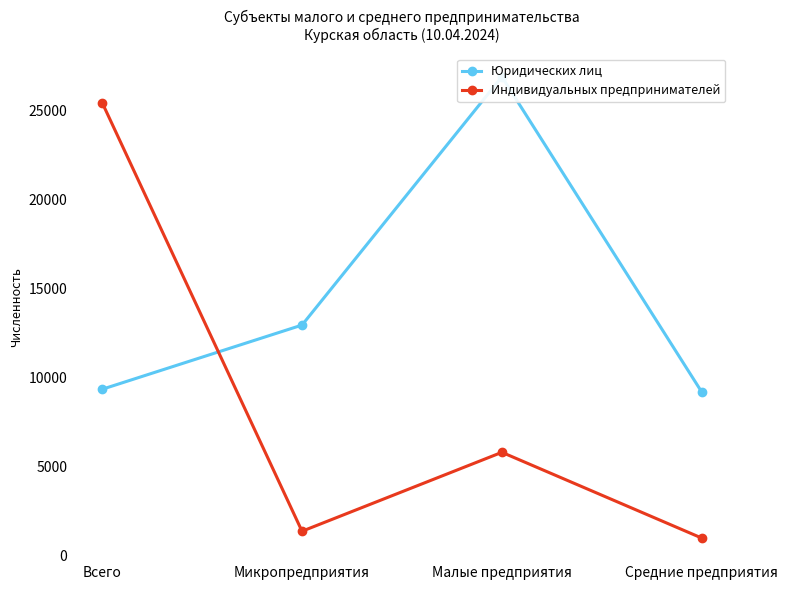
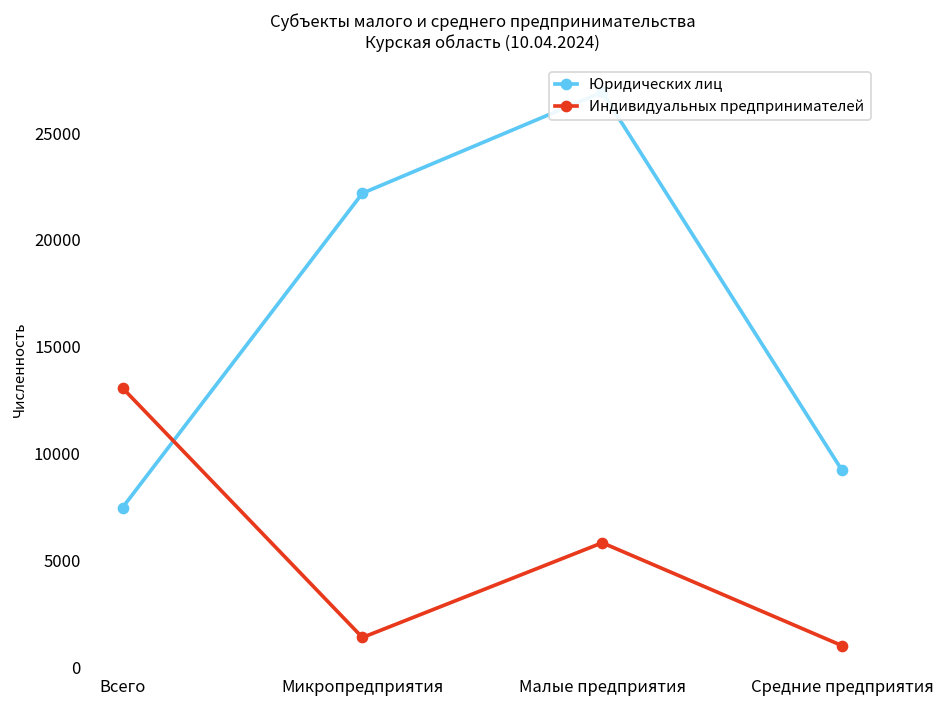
  {
    "Юридических лиц": {
-     "Всего": 9400,
-     "Микропредприятия": 13000,
+     "Всего": 7500,
+     "Микропредприятия": 22200,
      "Средние предприятия": 9200
    },
    "Индивидуальных предпринимателей": {
-     "Всего": 25500,
+     "Всего": 13100,
      "Микропредприятия": 1400,
      "Малые предприятия": 5800,
      "Средние предприятия": 1000
    }
  }
